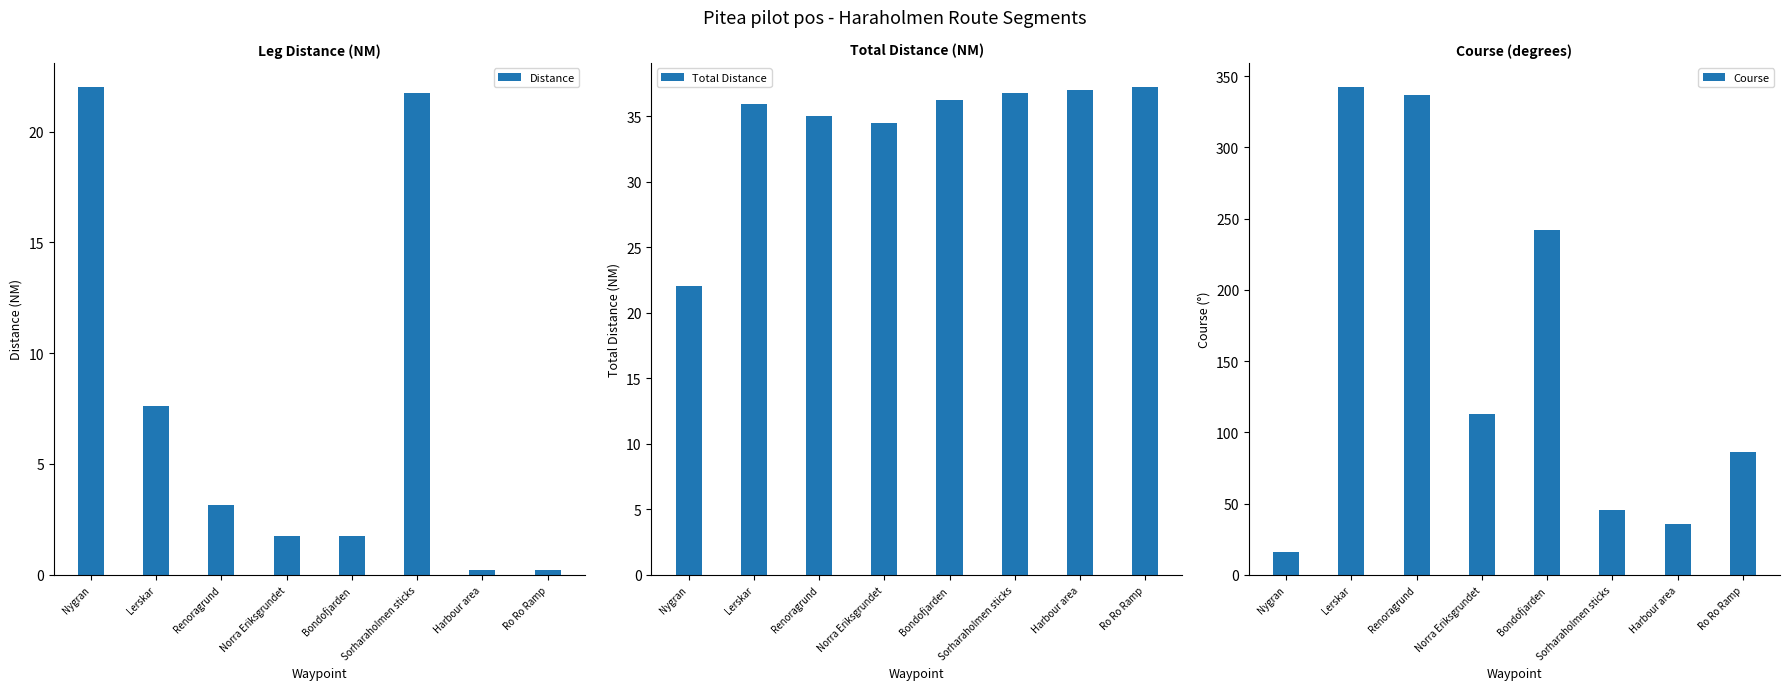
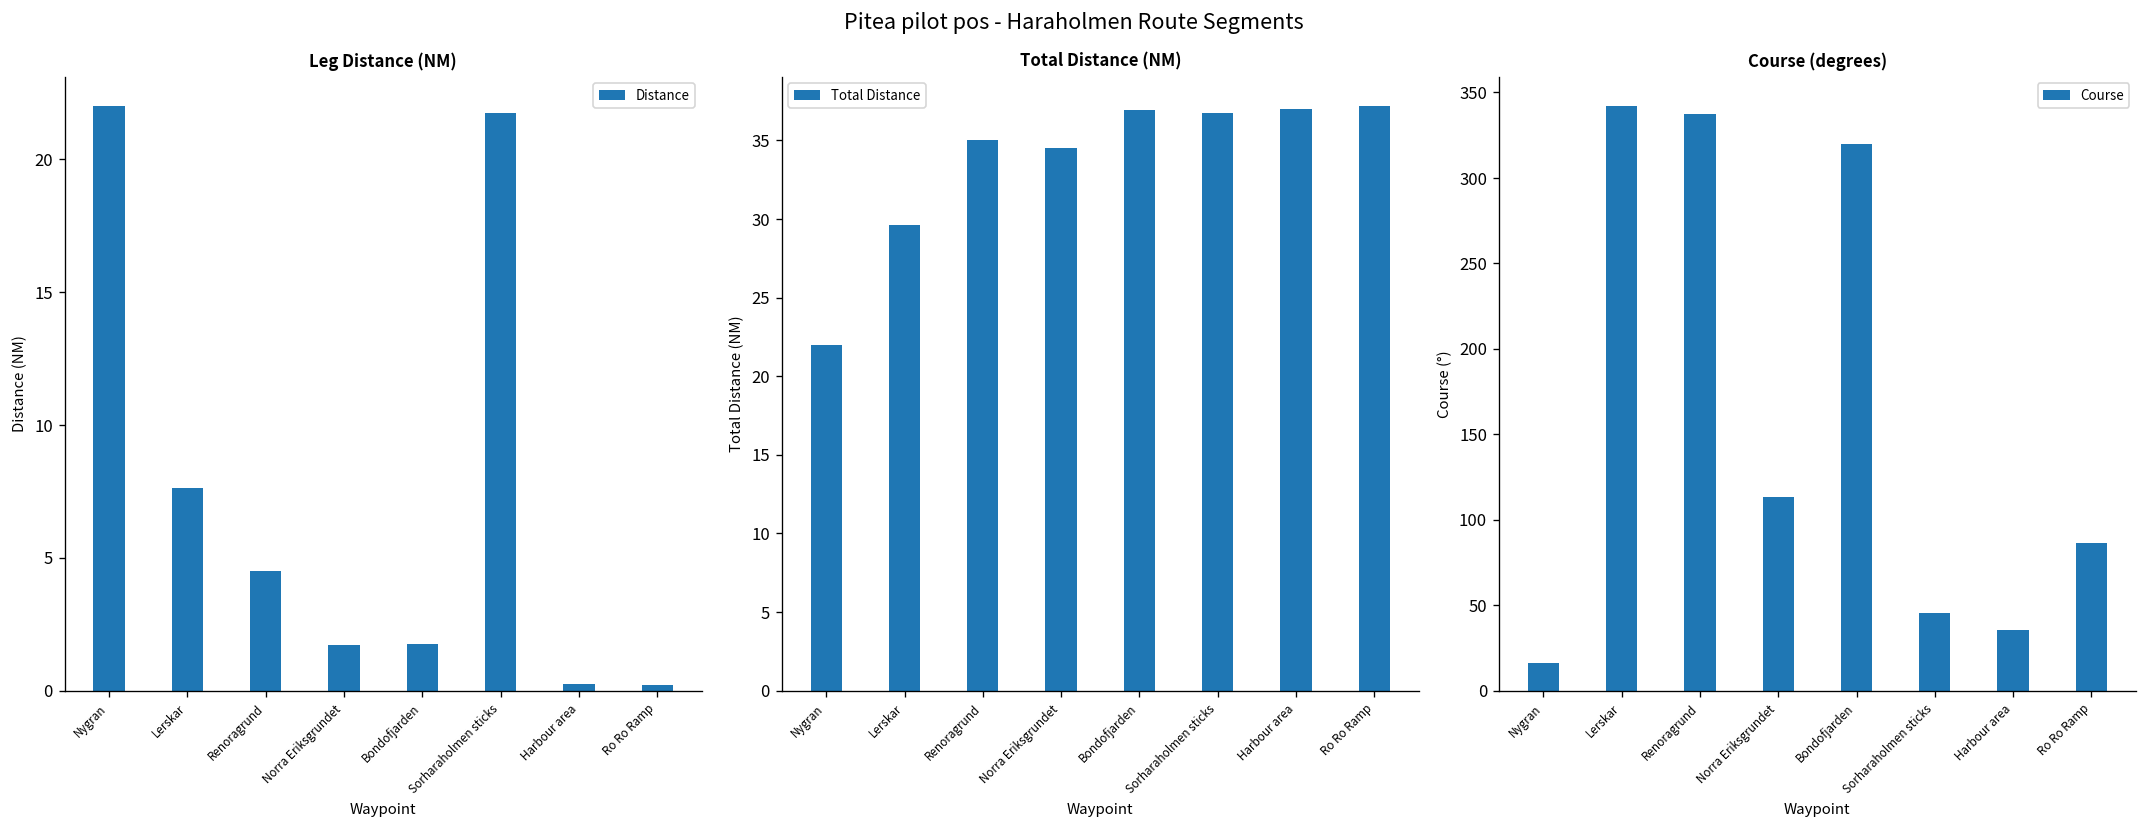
  {
    "Leg Distance (NM)": {
      "Nygran": 22.0,
      "Lerskar": 7.6,
-     "Renoragrund": 3.1,
+     "Renoragrund": 4.5,
      "Norra Eriksgrundet": 1.7,
      "Bondofjarden": 1.7,
      "Sorharaholmen sticks": 21.7,
      "Harbour area": 0.2,
      "Ro Ro Ramp": 0.2
    },
    "Total Distance (NM)": {
      "Nygran": 22.0,
-     "Lerskar": 35.9,
+     "Lerskar": 29.6,
      "Renoragrund": 35.0,
      "Norra Eriksgrundet": 34.5,
-     "Bondofjarden": 36.2,
+     "Bondofjarden": 37.0,
      "Sorharaholmen sticks": 36.7,
      "Harbour area": 37.0,
      "Ro Ro Ramp": 37.2
    },
    "Course (degrees)": {
      "Nygran": 16,
      "Lerskar": 342,
      "Renoragrund": 337,
      "Norra Eriksgrundet": 113,
-     "Bondofjarden": 242,
+     "Bondofjarden": 320,
      "Sorharaholmen sticks": 45,
      "Harbour area": 35,
      "Ro Ro Ramp": 86
    }
  }
